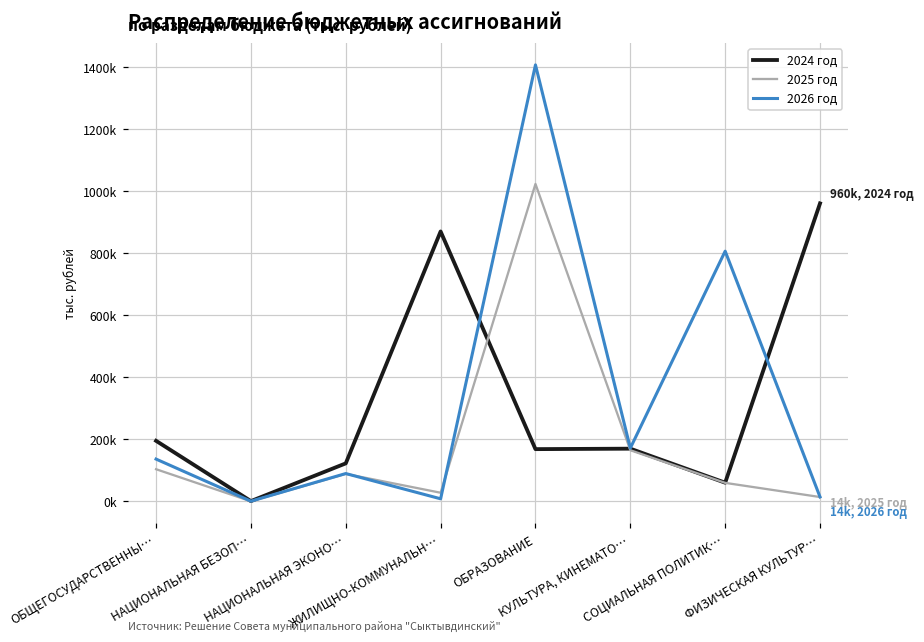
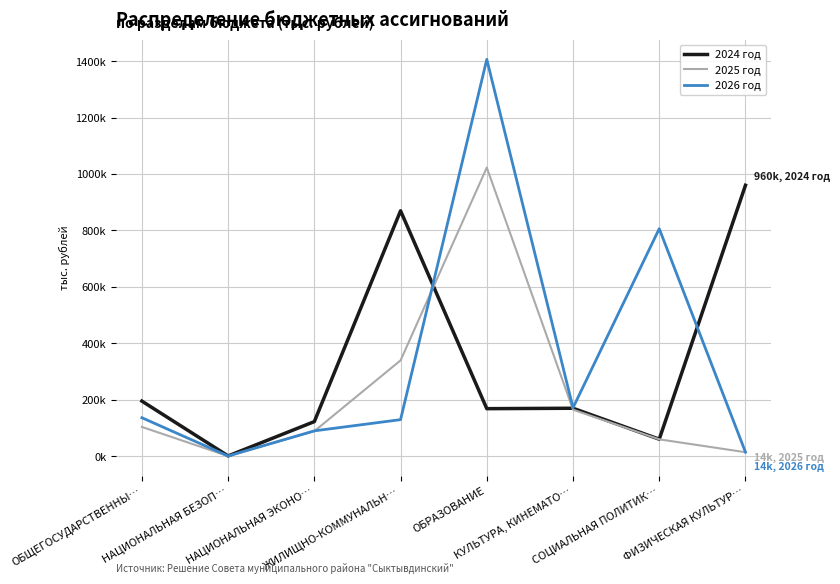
  {
    "2024 год": {
      "ОБЩЕГОСУДАРСТВЕННЫ…": 200000,
      "НАЦИОНАЛЬНАЯ ЭКОНО…": 120000,
      "ЖИЛИЩНО-КОММУНАЛЬН…": 870000,
      "ОБРАЗОВАНИЕ": 170000
    },
    "2025 год": {
      "ОБЩЕГОСУДАРСТВЕННЫ…": 100000,
-     "ЖИЛИЩНО-КОММУНАЛЬН…": 30000,
+     "ЖИЛИЩНО-КОММУНАЛЬН…": 340000,
      "ОБРАЗОВАНИЕ": 1020000
    },
    "2026 год": {
      "ОБЩЕГОСУДАРСТВЕННЫ…": 140000,
-     "ЖИЛИЩНО-КОММУНАЛЬН…": 10000,
+     "ЖИЛИЩНО-КОММУНАЛЬН…": 130000,
      "ОБРАЗОВАНИЕ": 1410000,
      "СОЦИАЛЬНАЯ ПОЛИТИК…": 810000
    }
  }
